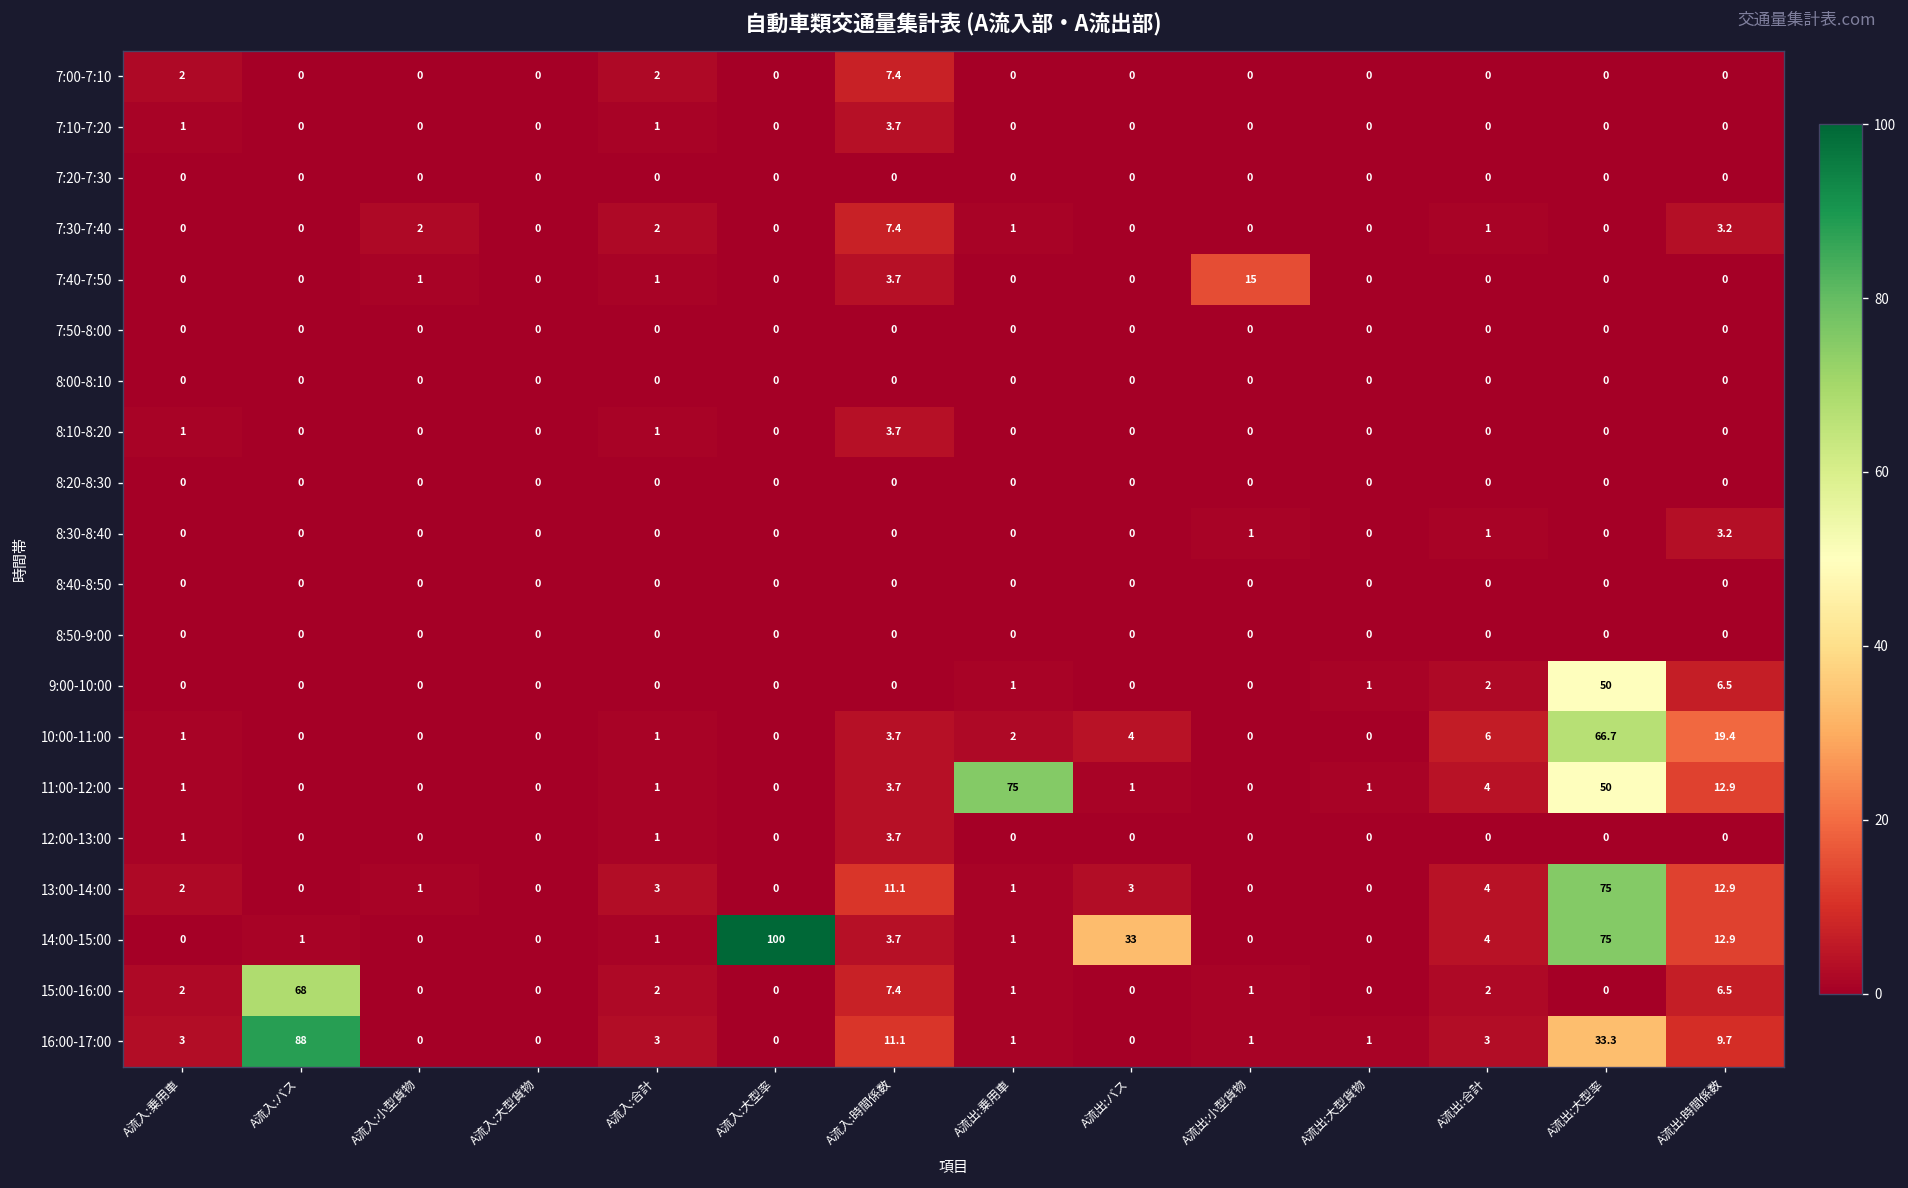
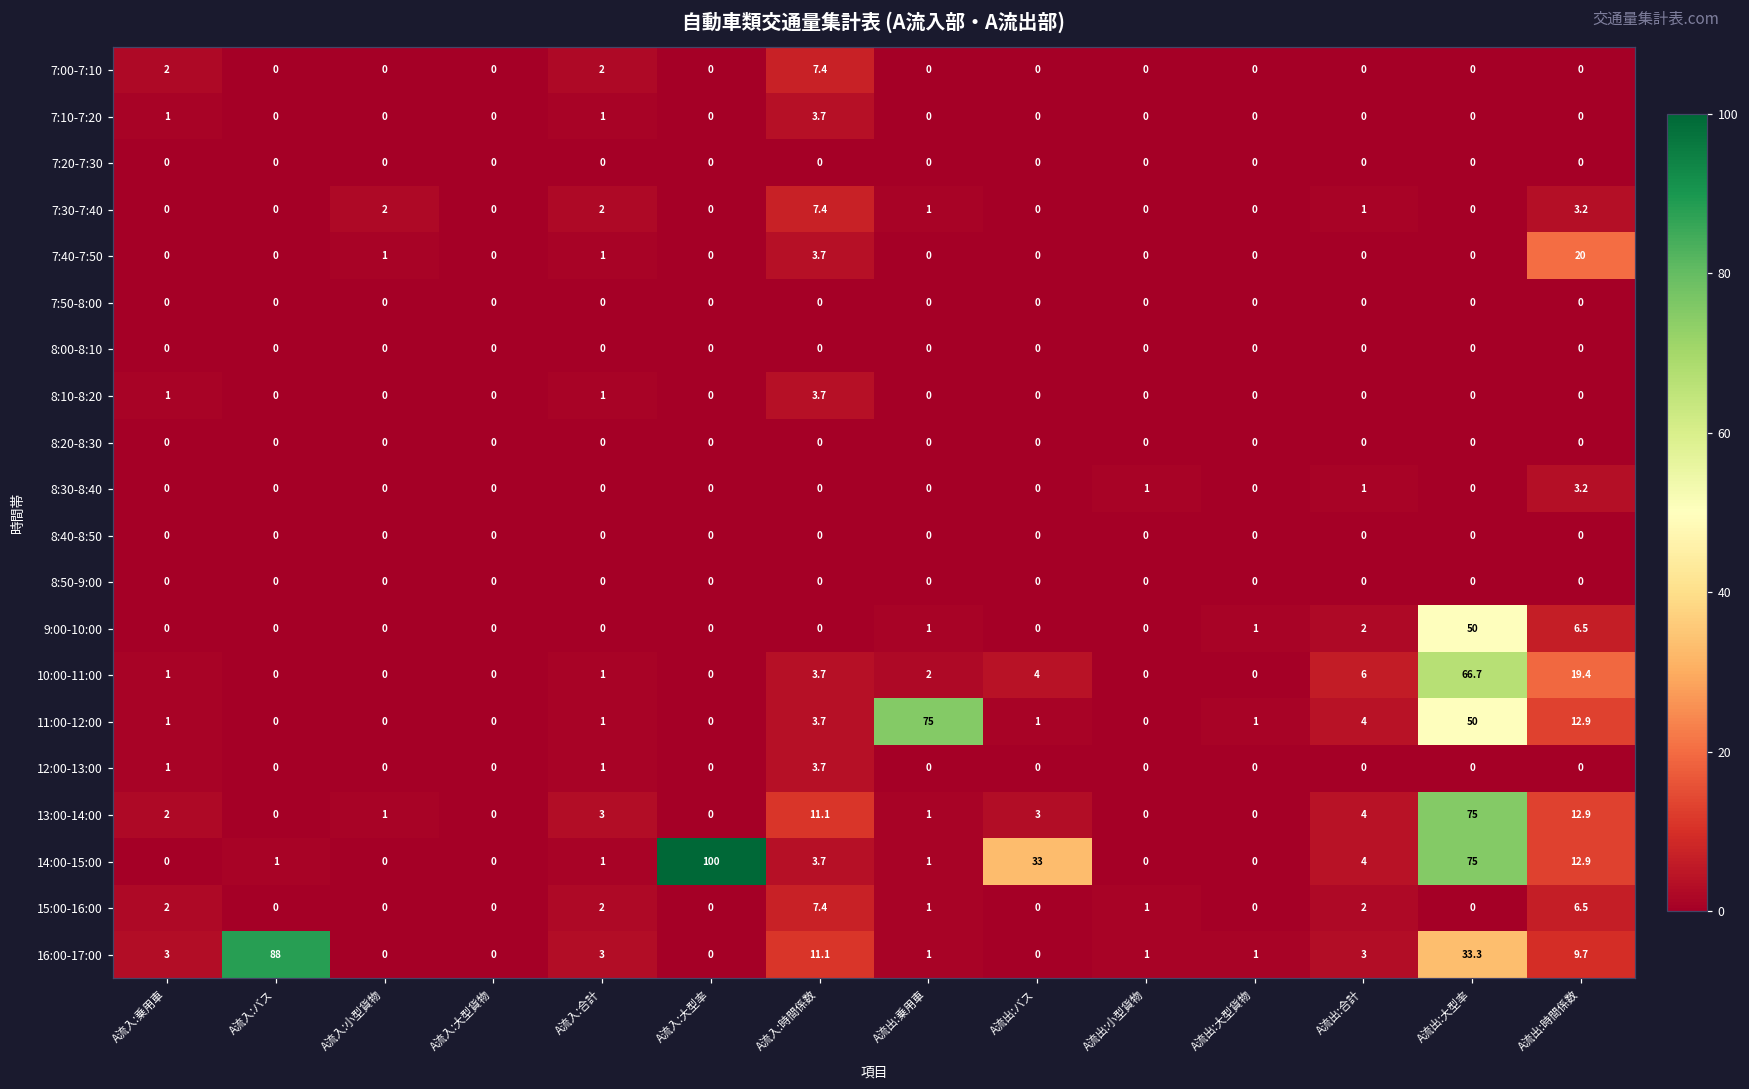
  {
    "7:40-7:50": {
      "A流入:乗用車": 0,
      "A流入:バス": 0,
      "A流入:小型貨物": 1,
      "A流入:大型貨物": 0,
      "A流入:合計": 1,
      "A流入:大型率": 0,
      "A流入:時間係数": 3.7,
      "A流出:乗用車": 0,
      "A流出:バス": 0,
-     "A流出:小型貨物": 15,
+     "A流出:小型貨物": 0,
      "A流出:大型貨物": 0,
      "A流出:合計": 0,
      "A流出:大型率": 0,
-     "A流出:時間係数": 0
+     "A流出:時間係数": 20
    },
    "15:00-16:00": {
      "A流入:乗用車": 2,
-     "A流入:バス": 68,
+     "A流入:バス": 0,
      "A流入:小型貨物": 0,
      "A流入:大型貨物": 0,
      "A流入:合計": 2,
      "A流入:大型率": 0,
      "A流入:時間係数": 7.4,
      "A流出:乗用車": 1,
      "A流出:バス": 0,
      "A流出:小型貨物": 1,
      "A流出:大型貨物": 0,
      "A流出:合計": 2,
      "A流出:大型率": 0,
      "A流出:時間係数": 6.5
    }
  }
